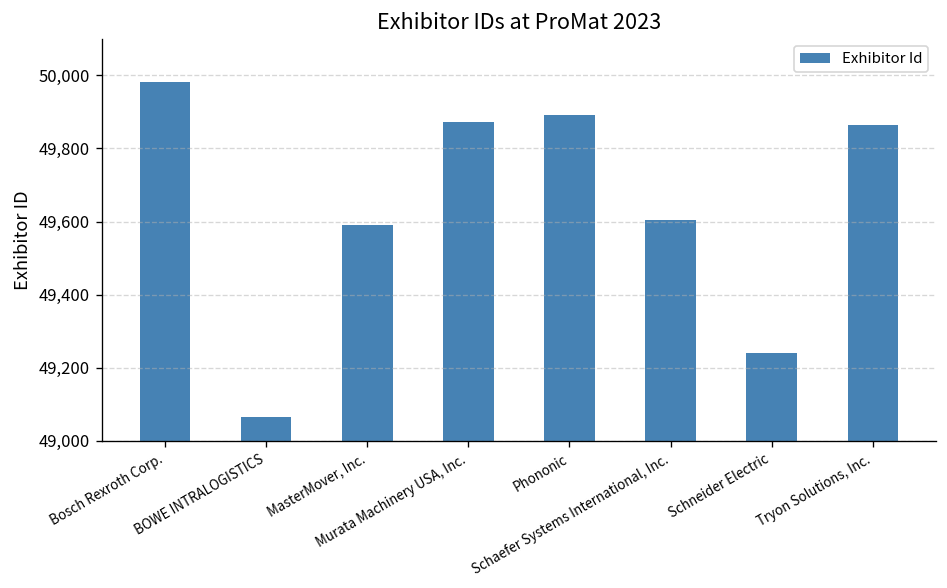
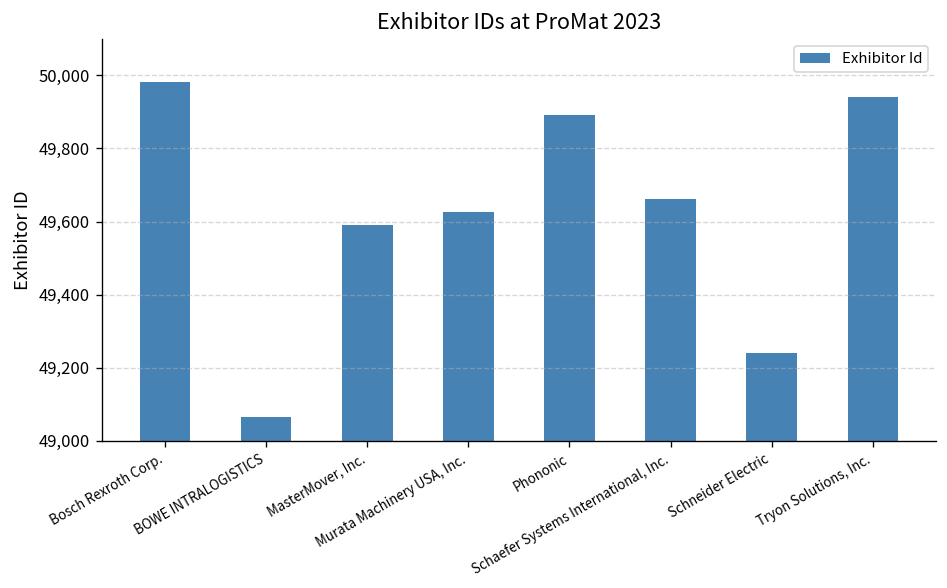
  {
    "Bosch Rexroth Corp.": "49,980",
    "BOWE INTRALOGISTICS": "49,070",
    "MasterMover, Inc.": "49,590",
-   "Murata Machinery USA, Inc.": "49,870",
+   "Murata Machinery USA, Inc.": "49,630",
    "Phononic": "49,890",
-   "Schaefer Systems International, Inc.": "49,600",
+   "Schaefer Systems International, Inc.": "49,660",
    "Schneider Electric": "49,240",
-   "Tryon Solutions, Inc.": "49,860"
+   "Tryon Solutions, Inc.": "49,940"
  }
